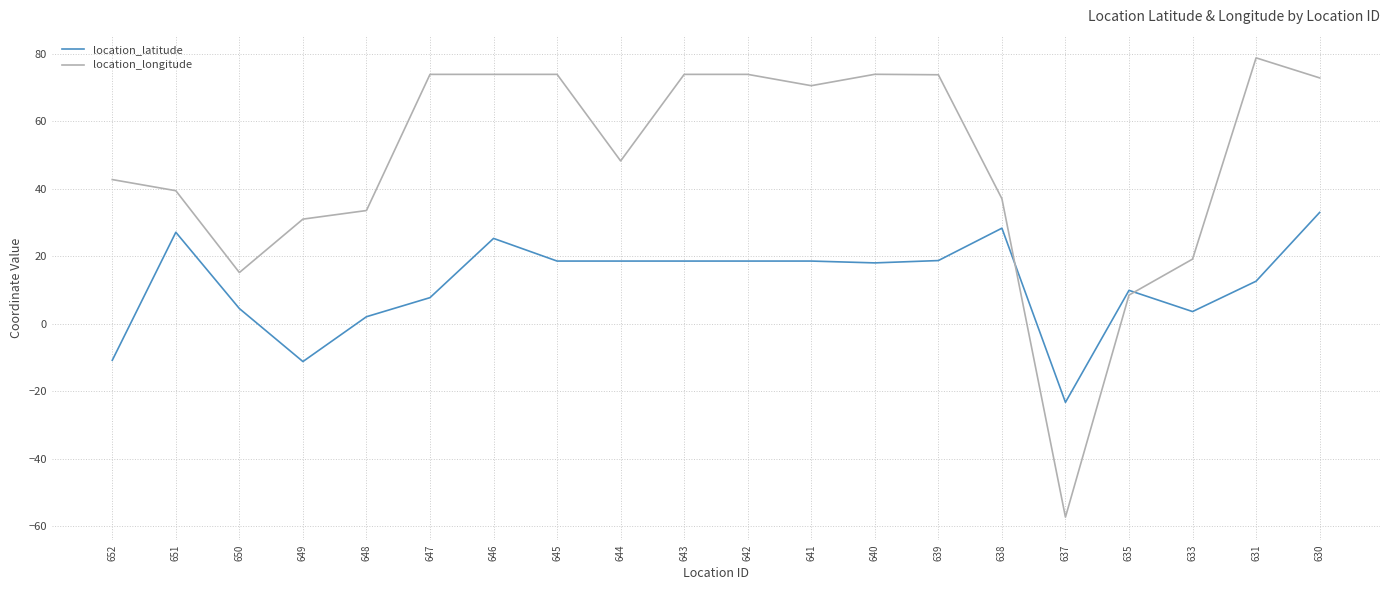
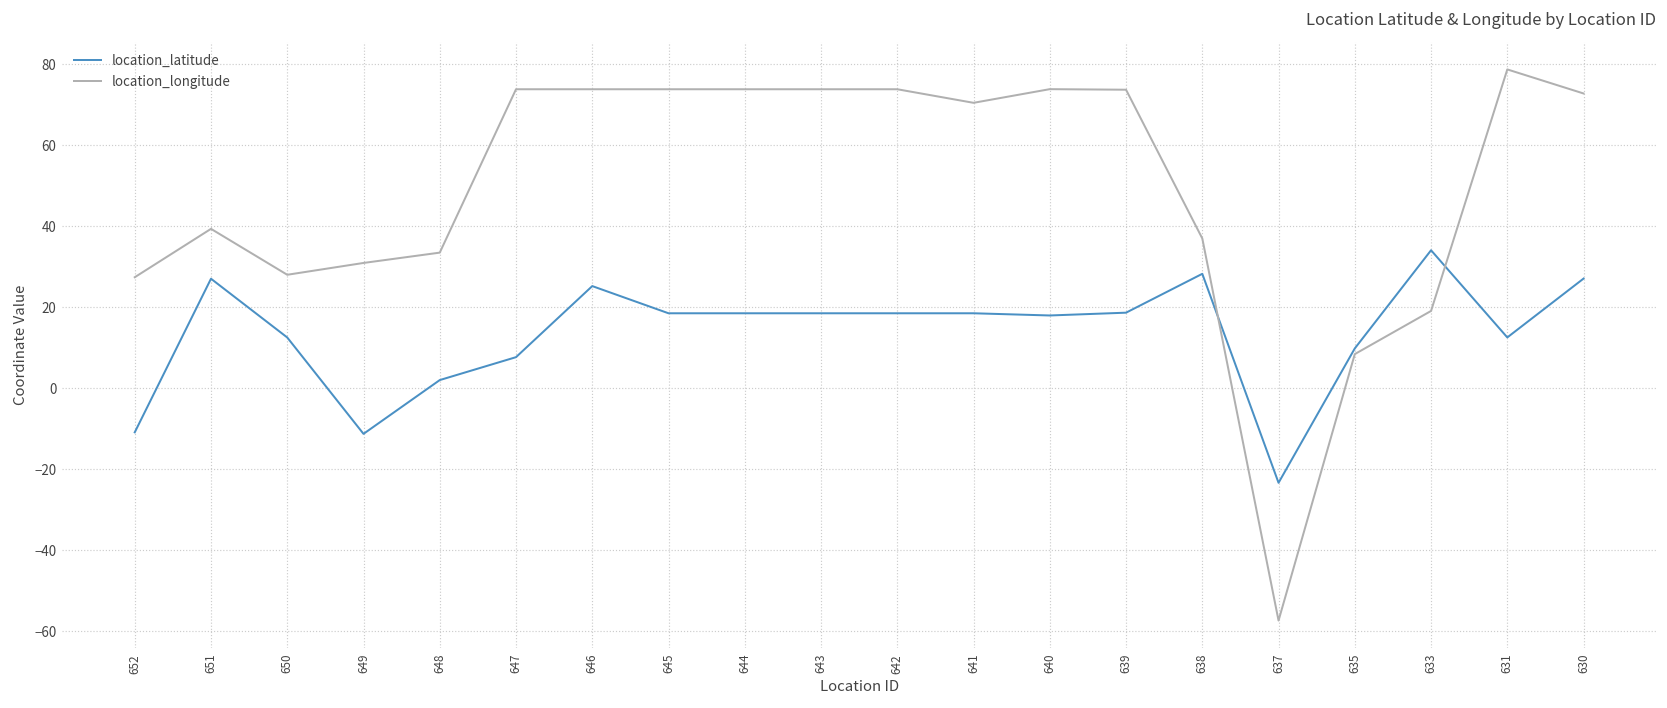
  {
    "location_latitude": {
      "652": -11,
      "651": 27,
-     "650": 4,
+     "650": 13,
      "649": -11,
      "648": 2,
      "647": 8,
      "646": 25,
      "645": 19,
      "644": 19,
      "643": 19,
      "642": 19,
      "641": 19,
      "640": 18,
      "639": 19,
      "638": 28,
      "637": -23,
      "635": 10,
-     "633": 4,
+     "633": 34,
      "631": 13,
-     "630": 33
+     "630": 27
    },
    "location_longitude": {
-     "652": 43,
+     "652": 27,
      "651": 39,
-     "650": 15,
+     "650": 28,
      "649": 31,
      "648": 34,
      "647": 74,
      "646": 74,
      "645": 74,
-     "644": 48,
+     "644": 74,
      "643": 74,
      "642": 74,
      "641": 71,
      "640": 74,
      "639": 74,
      "638": 37,
      "637": -57,
      "635": 8,
      "633": 19,
      "631": 79,
      "630": 73
    }
  }
